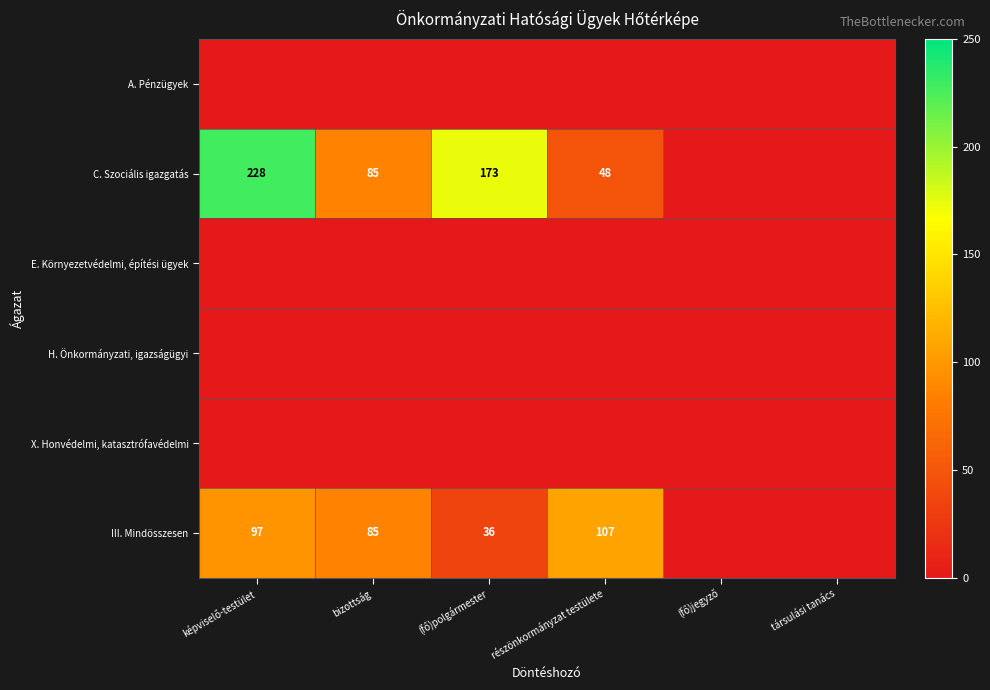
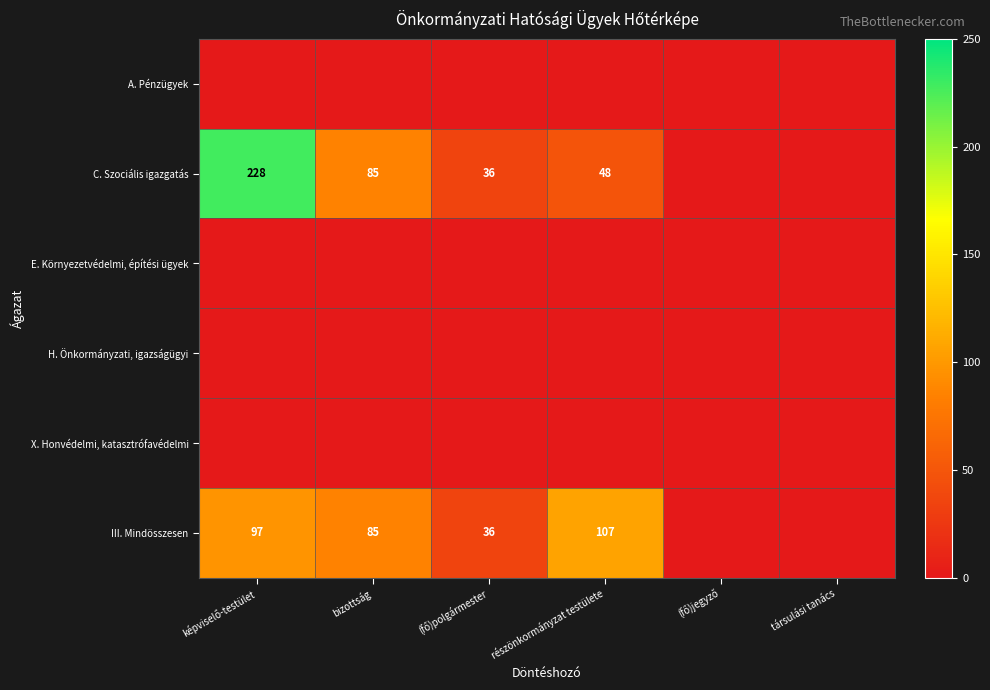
  {
    "C. Szociális igazgatás": {
      "képviselő-testület": 228,
      "bizottság": 85,
-     "(fő)polgármester": 173,
+     "(fő)polgármester": 36,
      "részönkormányzat testülete": 48
    },
    "III. Mindösszesen": {
      "képviselő-testület": 97,
      "bizottság": 85,
      "(fő)polgármester": 36,
      "részönkormányzat testülete": 107
    }
  }
